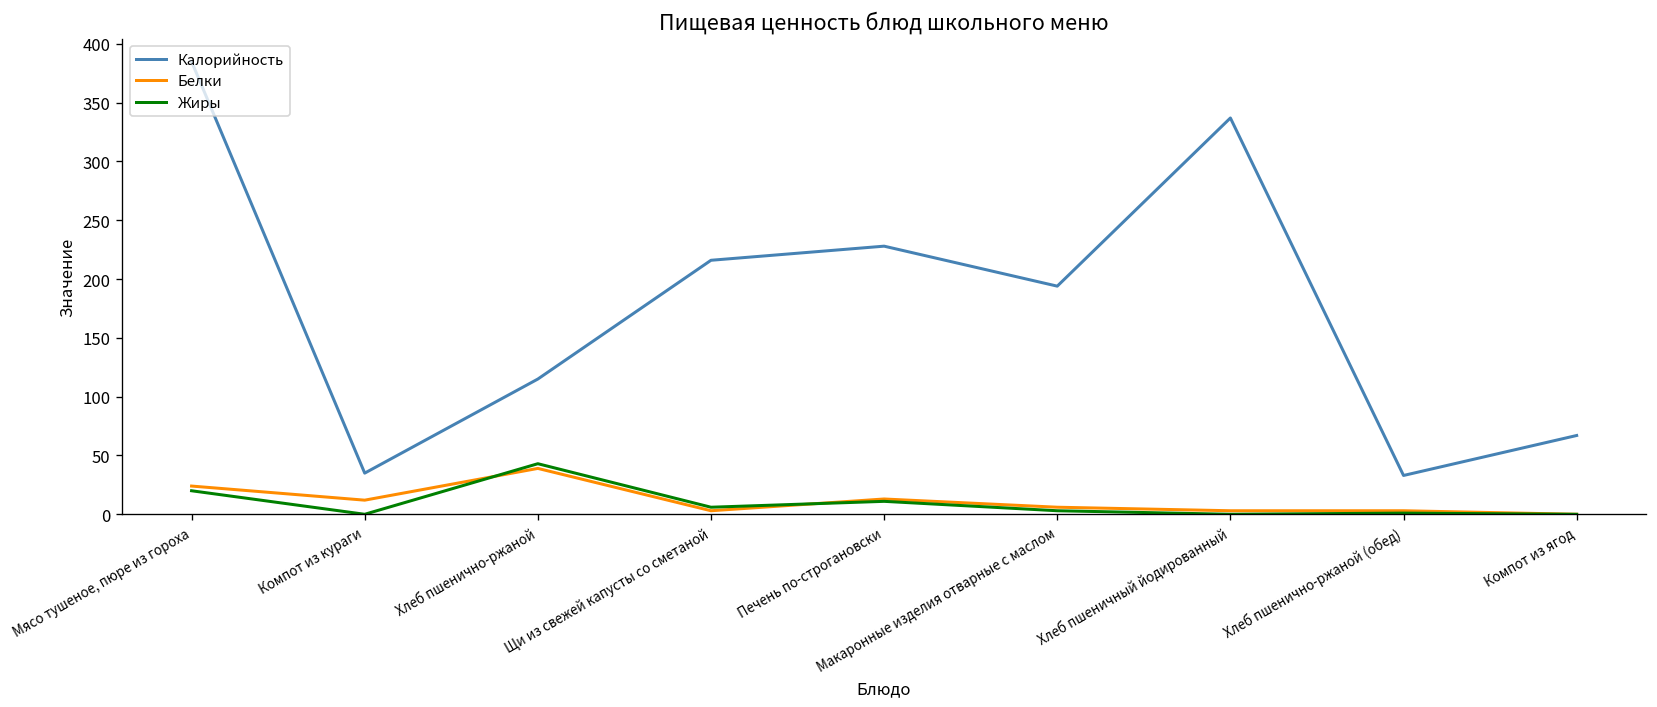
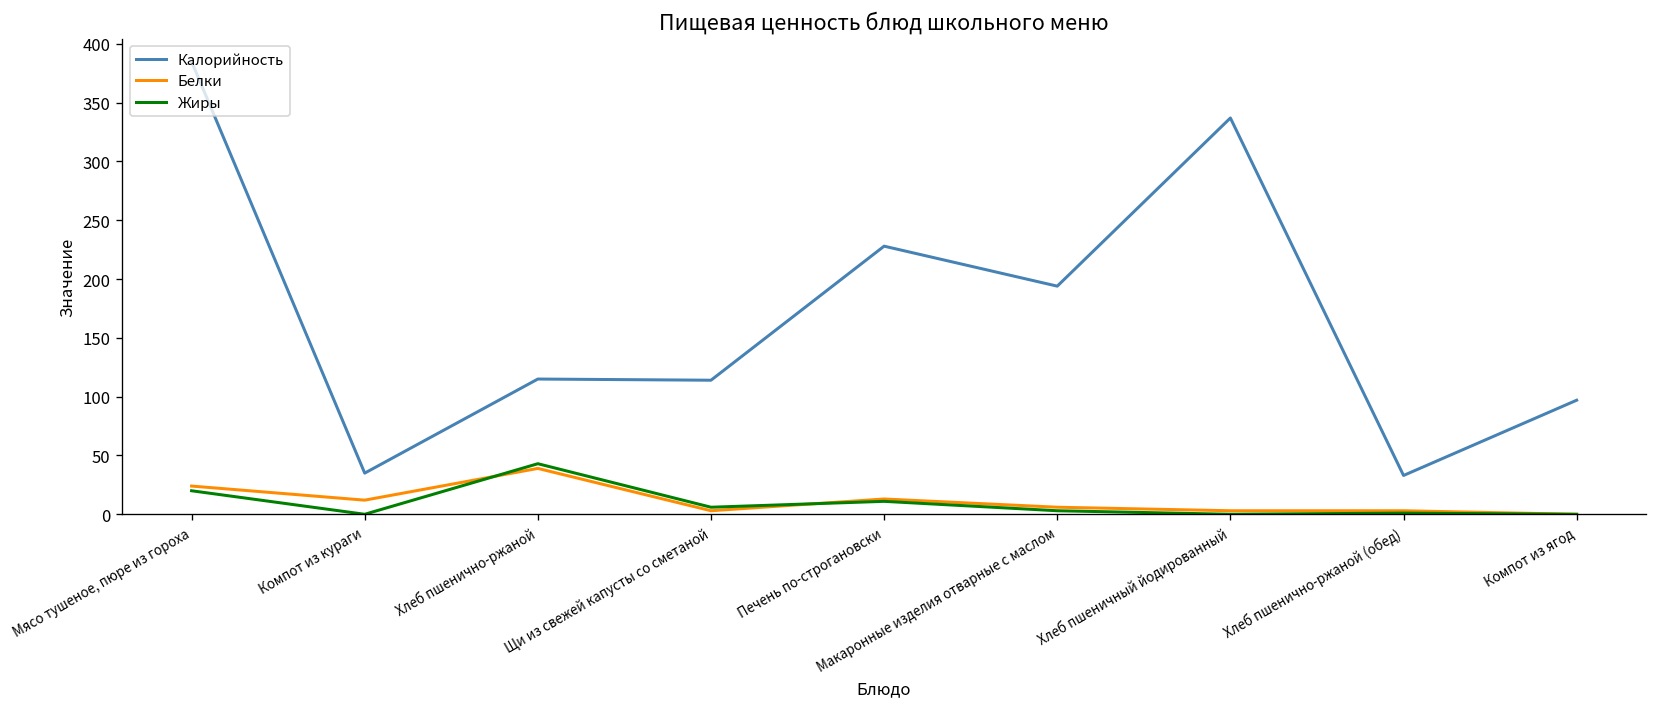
  {
    "Калорийность": {
      "Компот из кураги": 40,
      "Хлеб пшенично-ржаной": 120,
-     "Щи из свежей капусты со сметаной": 220,
+     "Щи из свежей капусты со сметаной": 110,
      "Печень по-строгановски": 230,
      "Макаронные изделия отварные с маслом": 190,
      "Хлеб пшеничный йодированный": 340,
      "Хлеб пшенично-ржаной (обед)": 30,
-     "Компот из ягод": 70
+     "Компот из ягод": 100
    },
    "Белки": {
      "Мясо тушеное, пюре из гороха": 20,
      "Компот из кураги": 10,
      "Хлеб пшенично-ржаной": 40,
      "Щи из свежей капусты со сметаной": 0,
      "Макаронные изделия отварные с маслом": 10,
      "Хлеб пшеничный йодированный": 0
    },
    "Жиры": {
      "Мясо тушеное, пюре из гороха": 20,
      "Компот из кураги": 0,
      "Хлеб пшенично-ржаной": 40,
      "Щи из свежей капусты со сметаной": 10,
      "Макаронные изделия отварные с маслом": 0,
      "Хлеб пшеничный йодированный": 0
    }
  }
